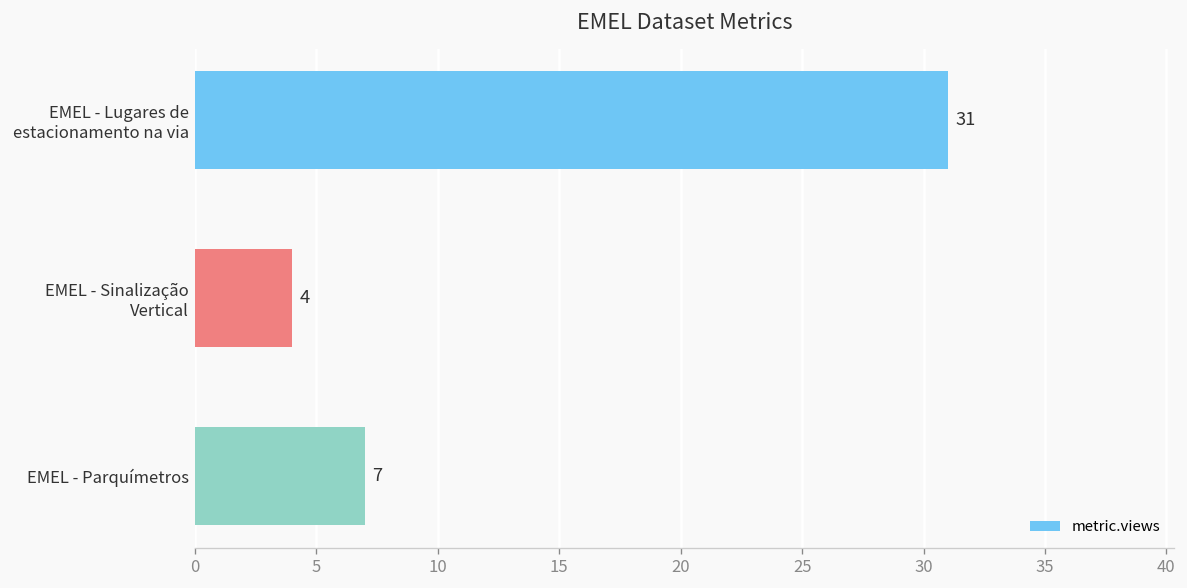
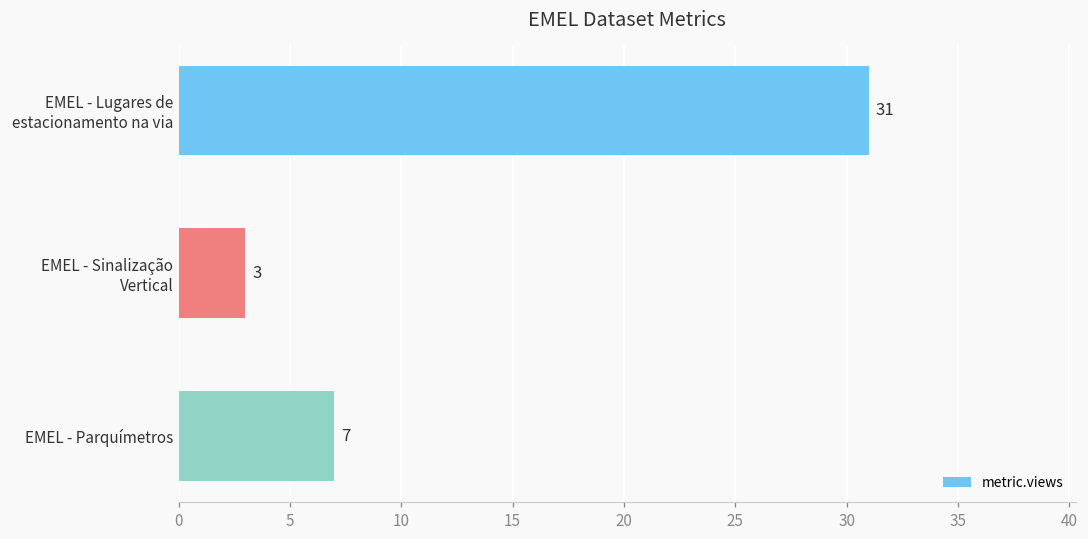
  {
    "EMEL - Lugares de estacionamento na via": 31,
-   "EMEL - Sinalização Vertical": 4,
+   "EMEL - Sinalização Vertical": 3,
    "EMEL - Parquímetros": 7
  }
